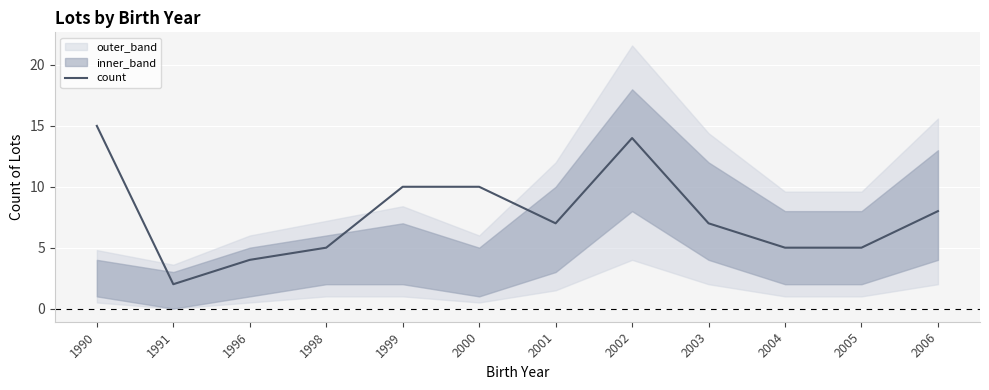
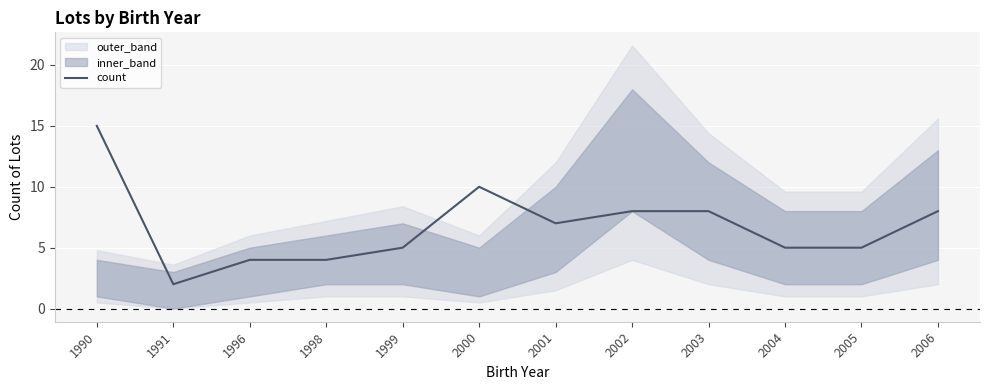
  {
    "count": {
      "1990": 15,
      "1991": 2,
      "1996": 4,
-     "1998": 5,
-     "1999": 10,
+     "1998": 4,
+     "1999": 5,
      "2000": 10,
      "2001": 7,
-     "2002": 14,
-     "2003": 7,
+     "2002": 8,
+     "2003": 8,
      "2004": 5,
      "2005": 5,
      "2006": 8
    },
    "outer_band": {
      "1991": 3.6
    }
  }
